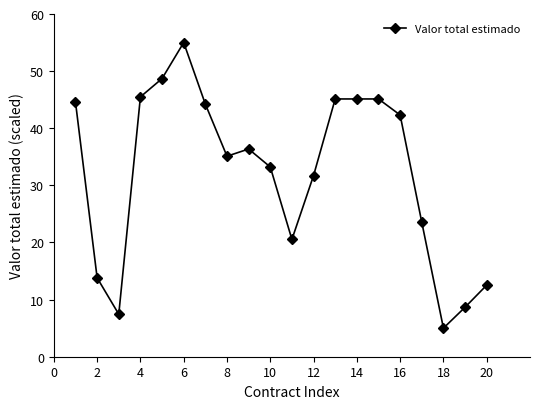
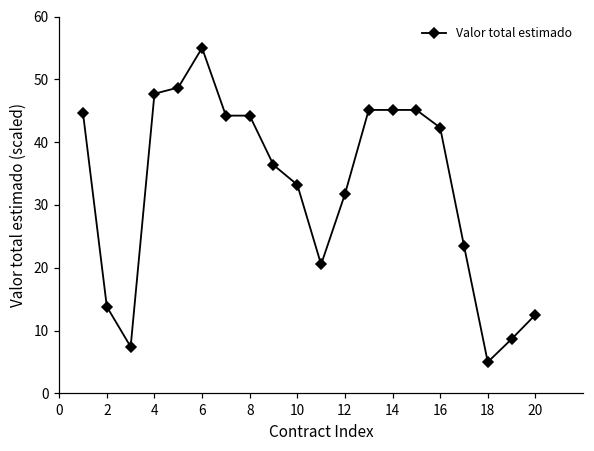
  {
    "2": 14,
-   "4": 45,
+   "4": 48,
    "6": 55,
-   "8": 35,
+   "8": 44,
    "10": 33,
    "12": 32,
    "14": 45,
    "16": 42,
    "18": 5,
    "20": 13
  }
